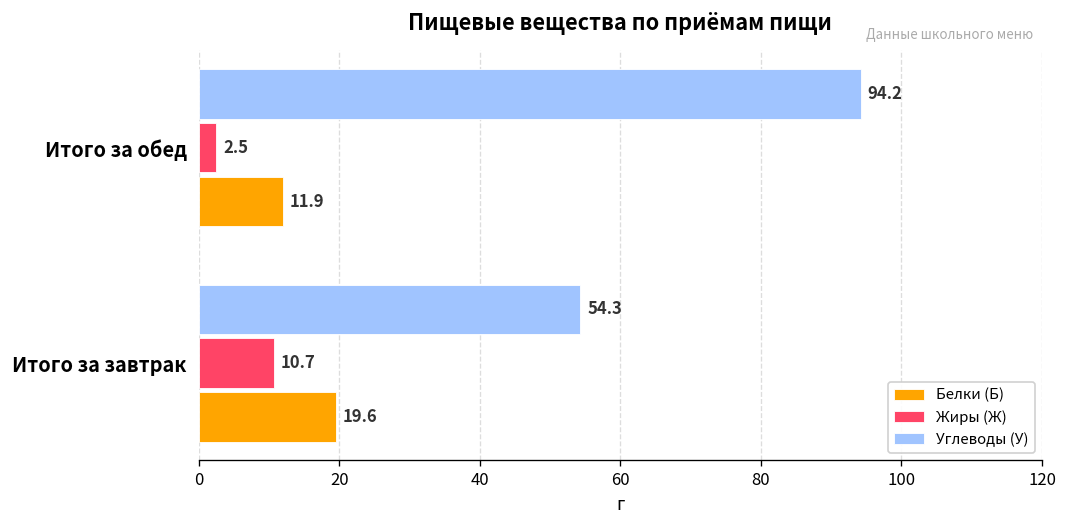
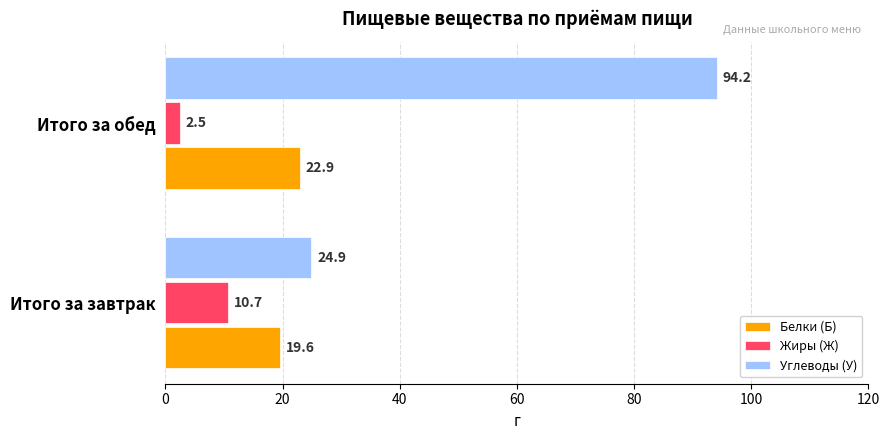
  {
    "Белки (Б)": {
-     "Итого за обед": 11.9,
+     "Итого за обед": 22.9,
      "Итого за завтрак": 19.6
    },
    "Жиры (Ж)": {
      "Итого за обед": 2.5,
      "Итого за завтрак": 10.7
    },
    "Углеводы (У)": {
      "Итого за обед": 94.2,
-     "Итого за завтрак": 54.3
+     "Итого за завтрак": 24.9
    }
  }
